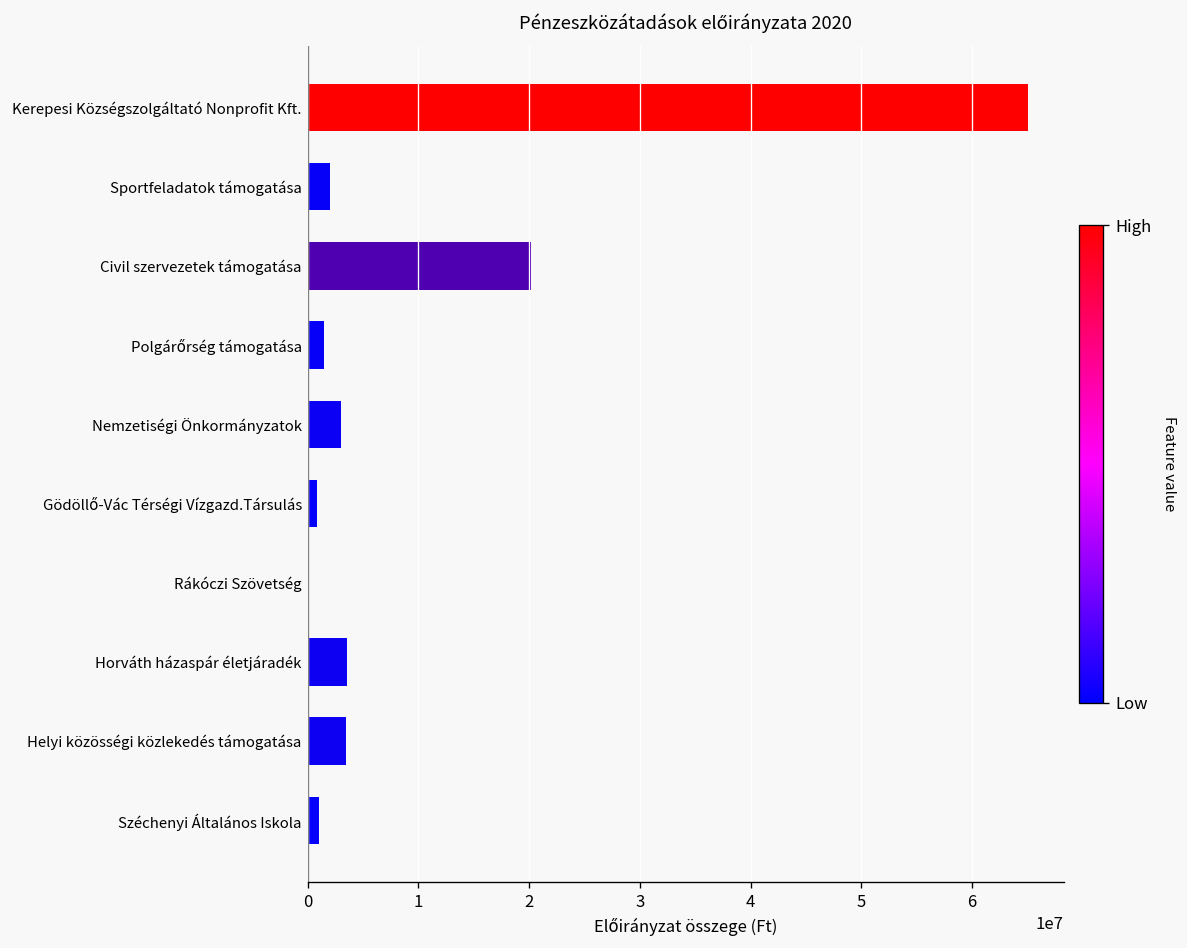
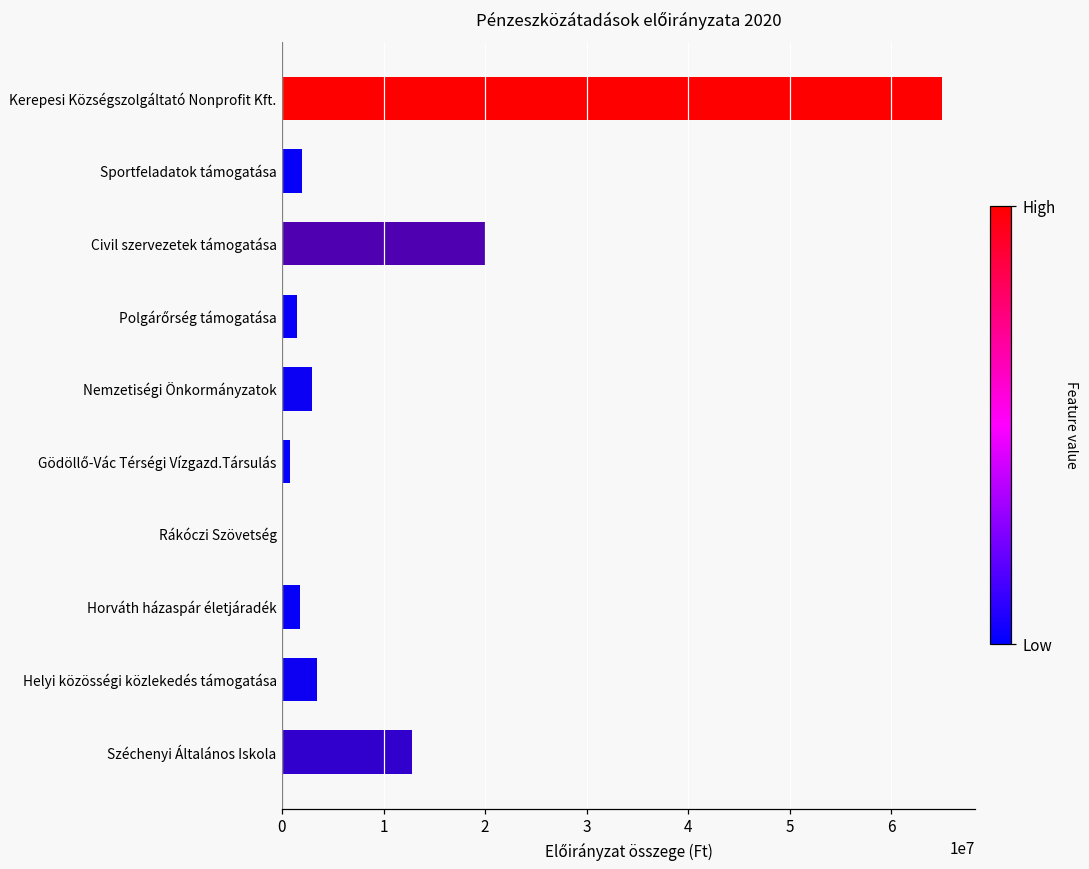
  {
    "Kerepesi Községszolgáltató Nonprofit Kft.": 65000000,
    "Sportfeladatok támogatása": 2000000,
    "Civil szervezetek támogatása": 20000000,
    "Polgárőrség támogatása": 2000000,
    "Nemzetiségi Önkormányzatok": 3000000,
    "Gödöllő-Vác Térségi Vízgazd.Társulás": 1000000,
-   "Horváth házaspár életjáradék": 4000000,
+   "Horváth házaspár életjáradék": 2000000,
    "Helyi közösségi közlekedés támogatása": 3000000,
-   "Széchenyi Általános Iskola": 1000000
+   "Széchenyi Általános Iskola": 13000000
  }
